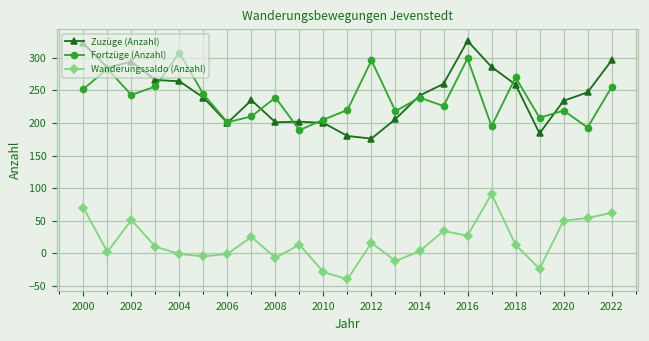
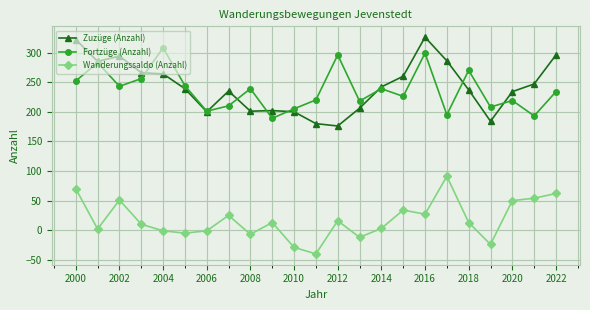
  {
    "Zuzüge (Anzahl)": {
      "2004": 260,
      "2008": 200,
      "2010": 200,
      "2012": 180,
      "2016": 330,
-     "2018": 260,
+     "2018": 240,
      "2020": 230,
      "2022": 300
    },
    "Fortzüge (Anzahl)": {
      "2000": 250,
      "2002": 240,
      "2008": 240,
      "2010": 210,
      "2012": 300,
      "2016": 300,
      "2018": 270,
      "2020": 220,
-     "2022": 260
+     "2022": 230
    },
    "Wanderungssaldo (Anzahl)": {
      "2000": 70,
      "2002": 50,
      "2004": 0,
      "2006": 0,
      "2008": -10,
      "2010": -30,
      "2012": 20,
      "2014": 0,
      "2016": 30,
      "2018": 10,
      "2020": 50,
      "2022": 60
    }
  }
